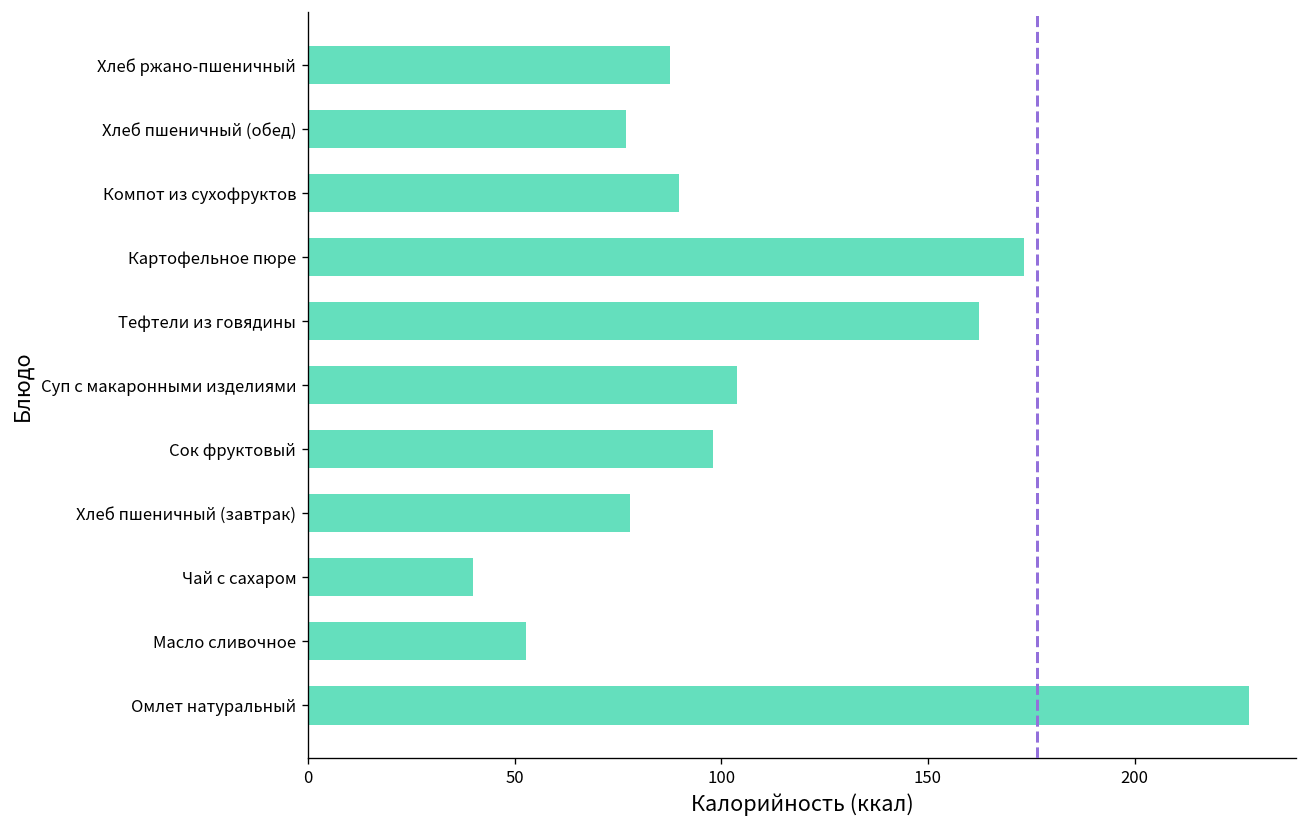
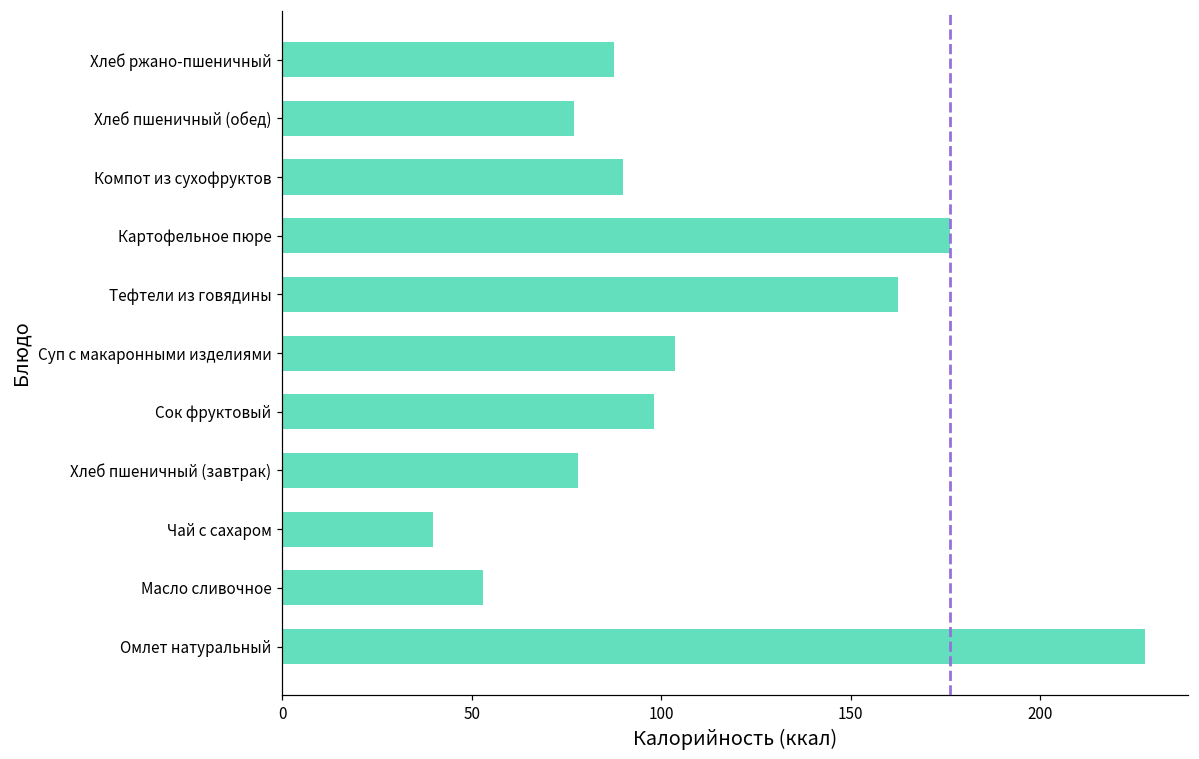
  {
    "Хлеб ржано-пшеничный": 88,
    "Хлеб пшеничный (обед)": 77,
    "Компот из сухофруктов": 90,
-   "Картофельное пюре": 173,
+   "Картофельное пюре": 176,
    "Тефтели из говядины": 162,
    "Суп с макаронными изделиями": 104,
    "Сок фруктовый": 98,
    "Хлеб пшеничный (завтрак)": 78,
    "Чай с сахаром": 40,
    "Масло сливочное": 53,
    "Омлет натуральный": 228
  }
